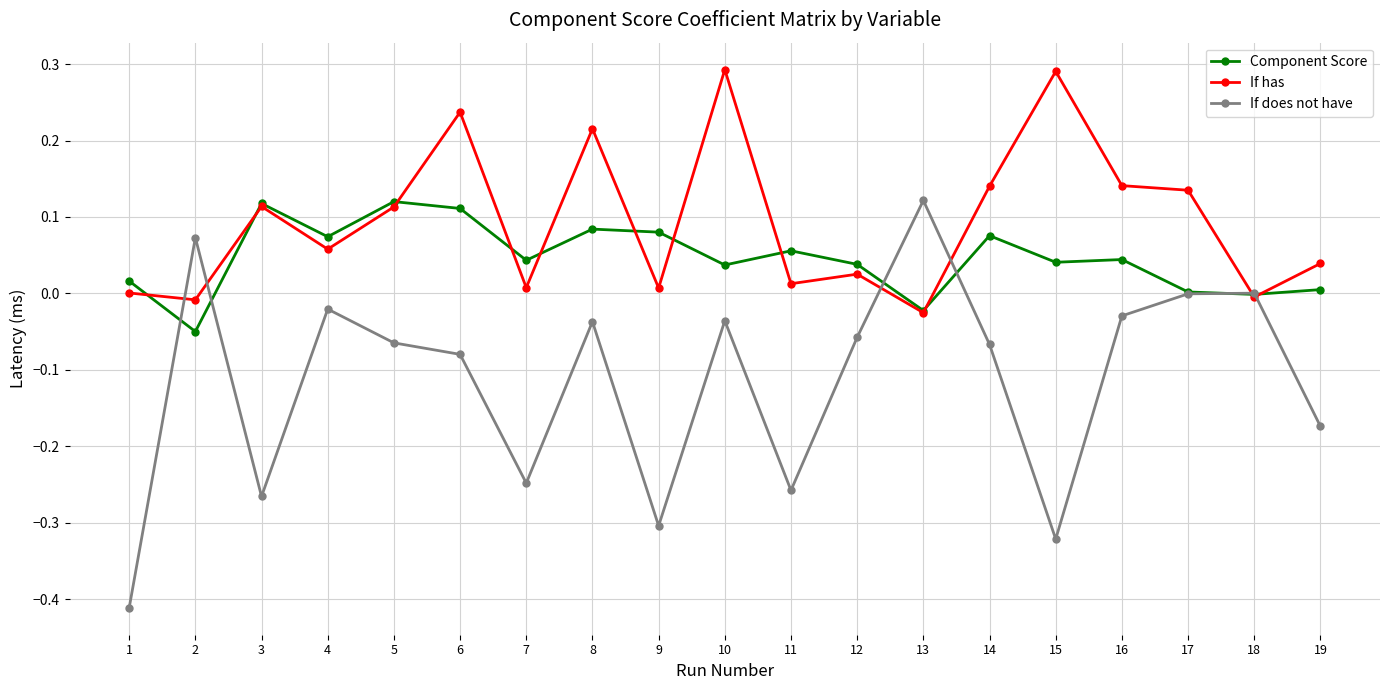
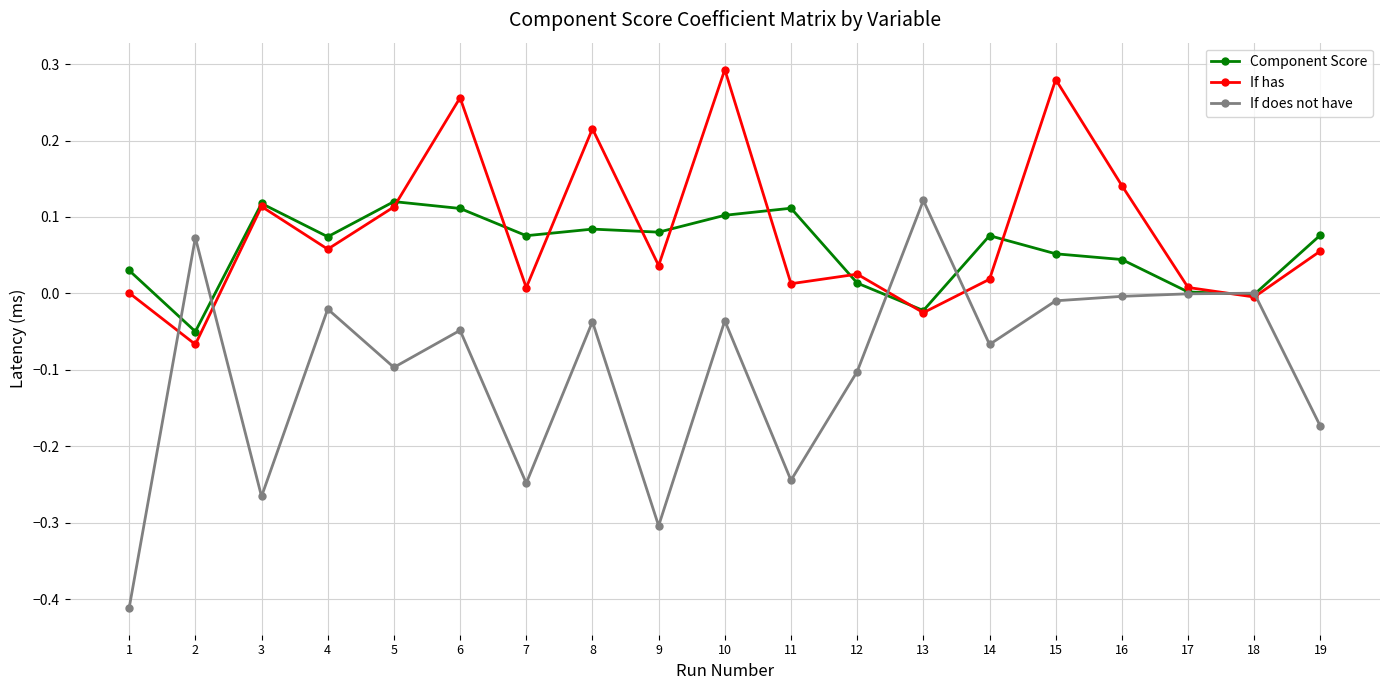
  {
    "Component Score": {
-     "1": 0.02,
+     "1": 0.03,
      "2": -0.05,
      "3": 0.12,
      "4": 0.07,
      "5": 0.12,
      "6": 0.11,
-     "7": 0.04,
+     "7": 0.08,
      "8": 0.08,
      "9": 0.08,
-     "10": 0.04,
-     "11": 0.06,
-     "12": 0.04,
+     "10": 0.10,
+     "11": 0.11,
+     "12": 0.01,
      "14": 0.08,
-     "15": 0.04,
+     "15": 0.05,
      "16": 0.04,
-     "19": 0.01
+     "19": 0.08
    },
    "If has": {
      "1": 0.00,
-     "2": -0.01,
+     "2": -0.07,
      "3": 0.11,
      "4": 0.06,
      "5": 0.11,
-     "6": 0.24,
+     "6": 0.26,
      "7": 0.01,
      "8": 0.22,
-     "9": 0.01,
+     "9": 0.04,
      "10": 0.29,
      "11": 0.01,
      "12": 0.03,
-     "14": 0.14,
-     "15": 0.29,
+     "14": 0.02,
+     "15": 0.28,
      "16": 0.14,
-     "17": 0.13,
+     "17": 0.01,
      "18": 0.00,
-     "19": 0.04
+     "19": 0.06
    },
    "If does not have": {
      "1": -0.41,
      "2": 0.07,
      "3": -0.27,
      "4": -0.02,
-     "5": -0.06,
-     "6": -0.08,
+     "5": -0.10,
+     "6": -0.05,
      "7": -0.25,
      "8": -0.04,
      "9": -0.30,
      "10": -0.04,
-     "11": -0.26,
-     "12": -0.06,
+     "11": -0.24,
+     "12": -0.10,
      "13": 0.12,
      "14": -0.07,
-     "15": -0.32,
-     "16": -0.03,
+     "15": -0.01,
+     "16": 0.00,
      "19": -0.17
    }
  }
